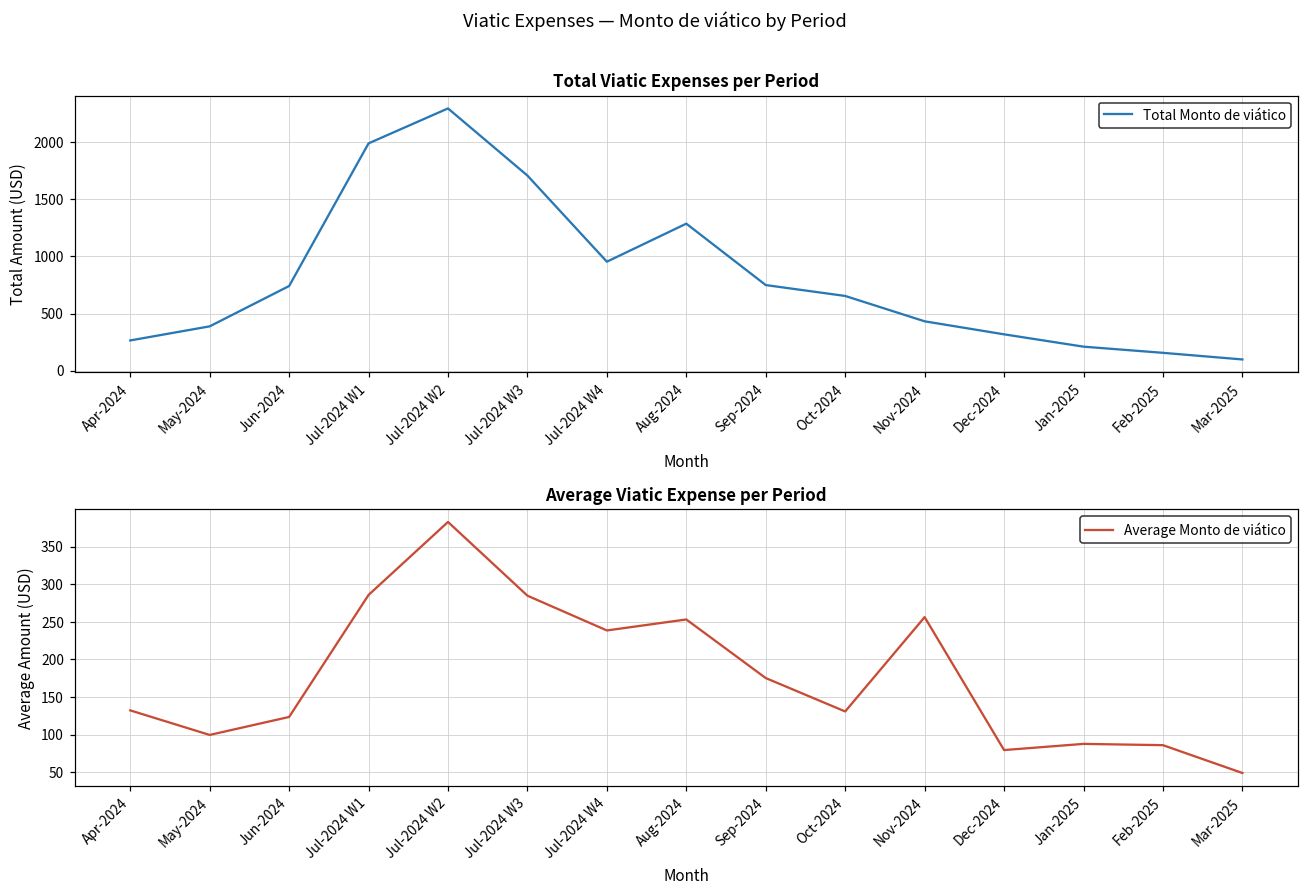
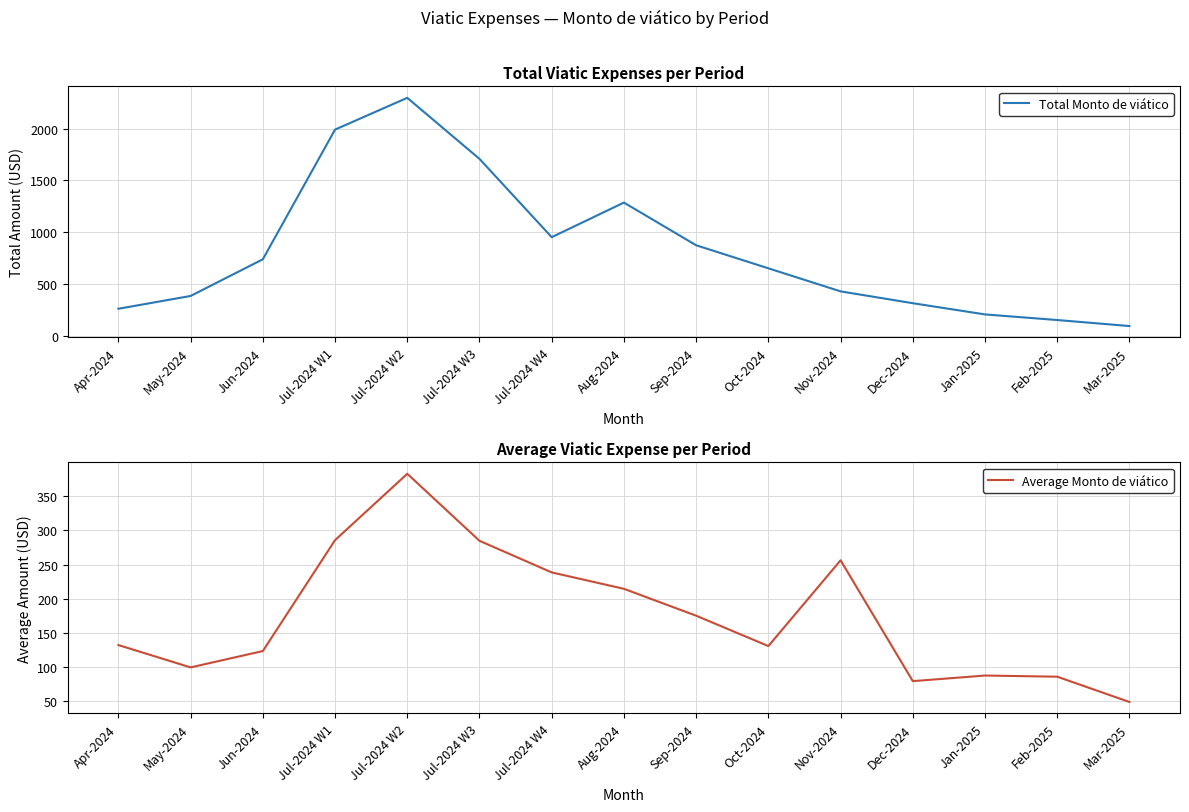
  {
    "Total Viatic Expenses per Period": {
      "Apr-2024": 260,
      "May-2024": 390,
      "Jun-2024": 740,
      "Jul-2024 W1": 1990,
      "Jul-2024 W2": 2300,
      "Jul-2024 W3": 1710,
      "Jul-2024 W4": 950,
      "Aug-2024": 1290,
-     "Sep-2024": 750,
+     "Sep-2024": 880,
      "Oct-2024": 650,
      "Nov-2024": 430,
      "Dec-2024": 320,
      "Jan-2025": 210,
      "Feb-2025": 160,
      "Mar-2025": 100
    },
    "Average Viatic Expense per Period": {
      "Apr-2024": 130,
      "May-2024": 100,
      "Jun-2024": 120,
      "Jul-2024 W1": 290,
      "Jul-2024 W2": 380,
      "Jul-2024 W3": 280,
      "Jul-2024 W4": 240,
-     "Aug-2024": 250,
+     "Aug-2024": 210,
      "Sep-2024": 180,
      "Oct-2024": 130,
      "Nov-2024": 260,
      "Dec-2024": 80,
      "Jan-2025": 90,
      "Feb-2025": 90,
      "Mar-2025": 50
    }
  }
